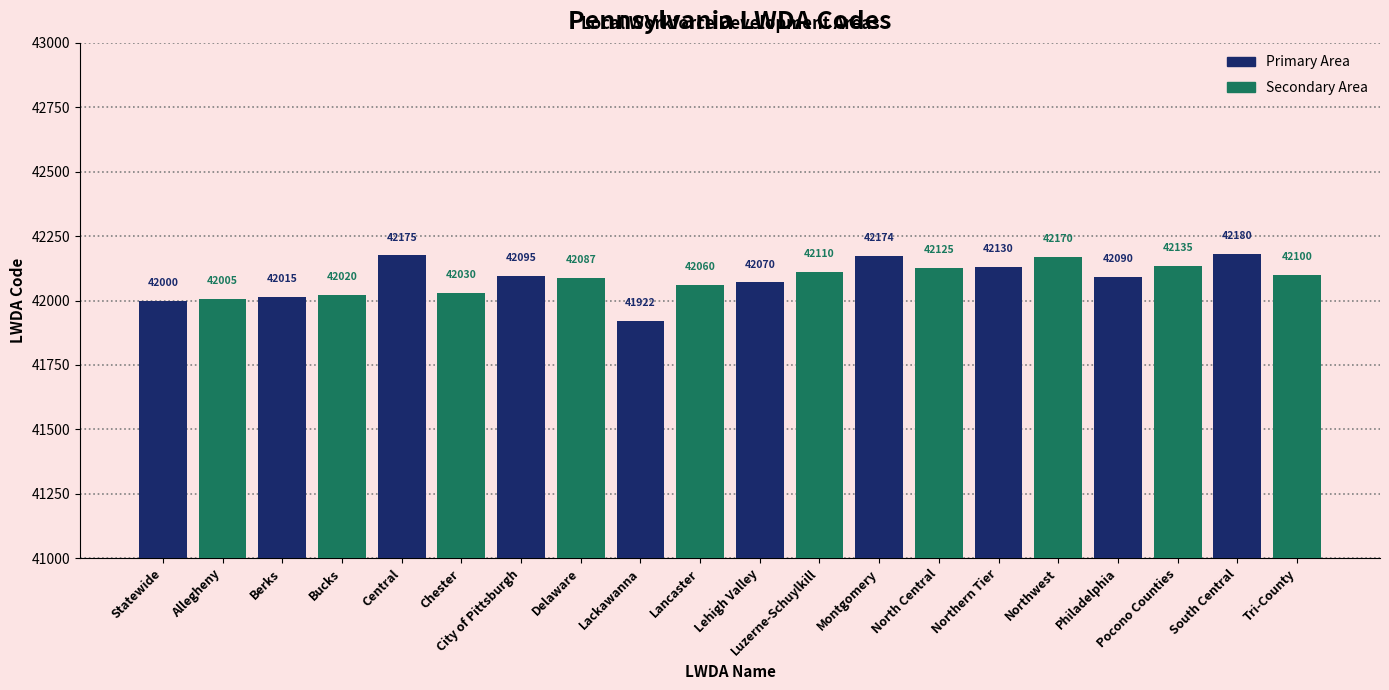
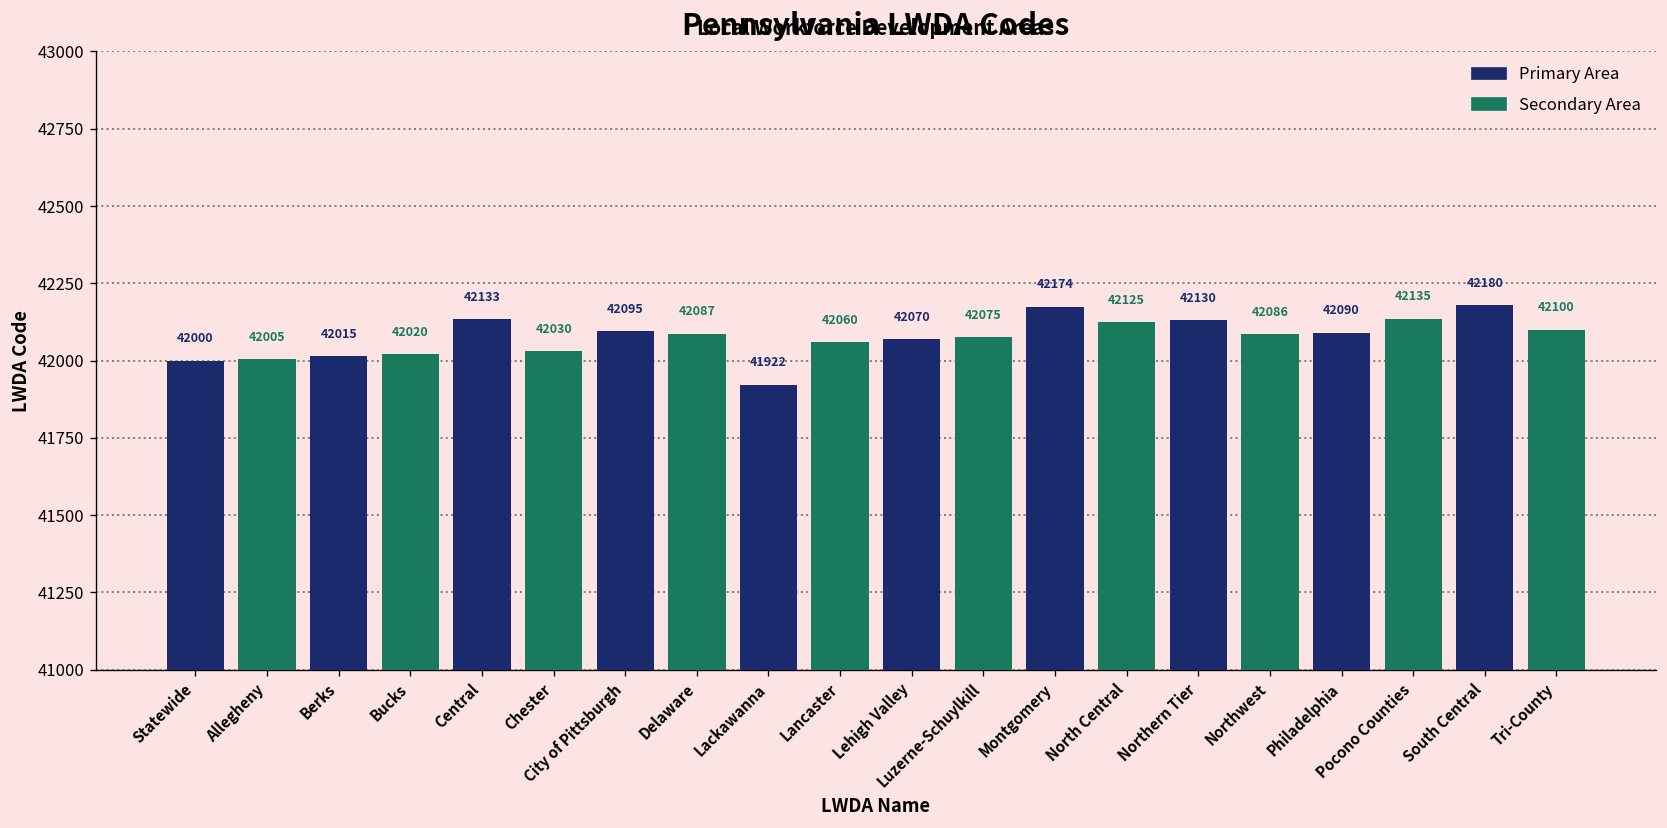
  {
    "Primary Area": {
      "Statewide": 42000,
      "Berks": 42015,
-     "Central": 42175,
+     "Central": 42133,
      "City of Pittsburgh": 42095,
      "Lackawanna": 41922,
      "Lehigh Valley": 42070,
      "Montgomery": 42174,
      "Northern Tier": 42130,
      "Philadelphia": 42090,
      "South Central": 42180
    },
    "Secondary Area": {
      "Allegheny": 42005,
      "Bucks": 42020,
      "Chester": 42030,
      "Delaware": 42087,
      "Lancaster": 42060,
-     "Luzerne-Schuylkill": 42110,
+     "Luzerne-Schuylkill": 42075,
      "North Central": 42125,
-     "Northwest": 42170,
+     "Northwest": 42086,
      "Pocono Counties": 42135,
      "Tri-County": 42100
    }
  }
